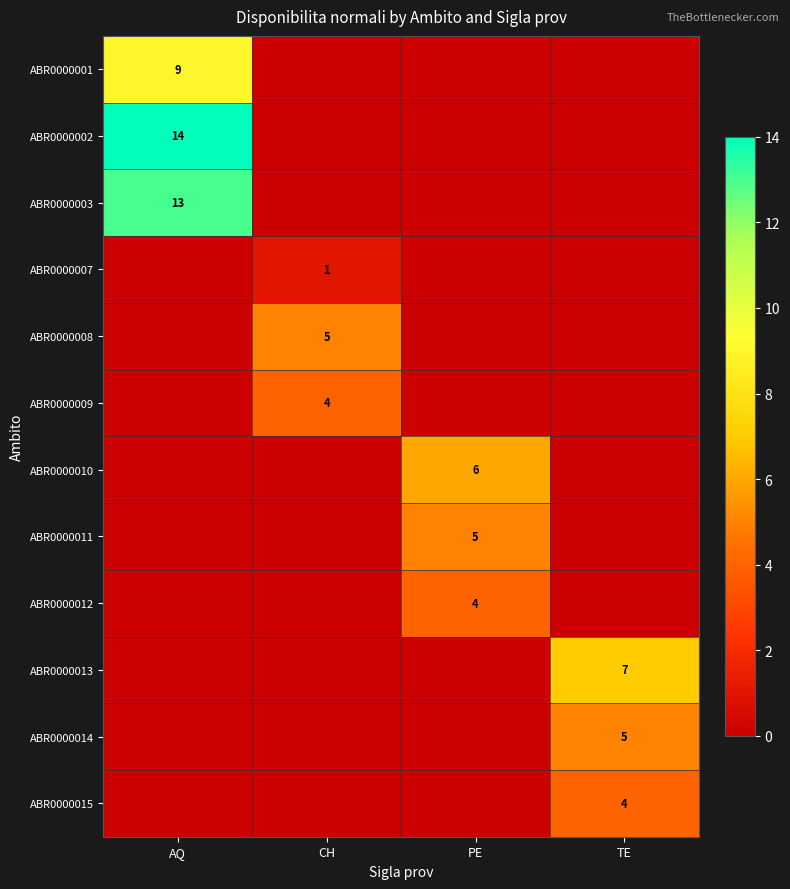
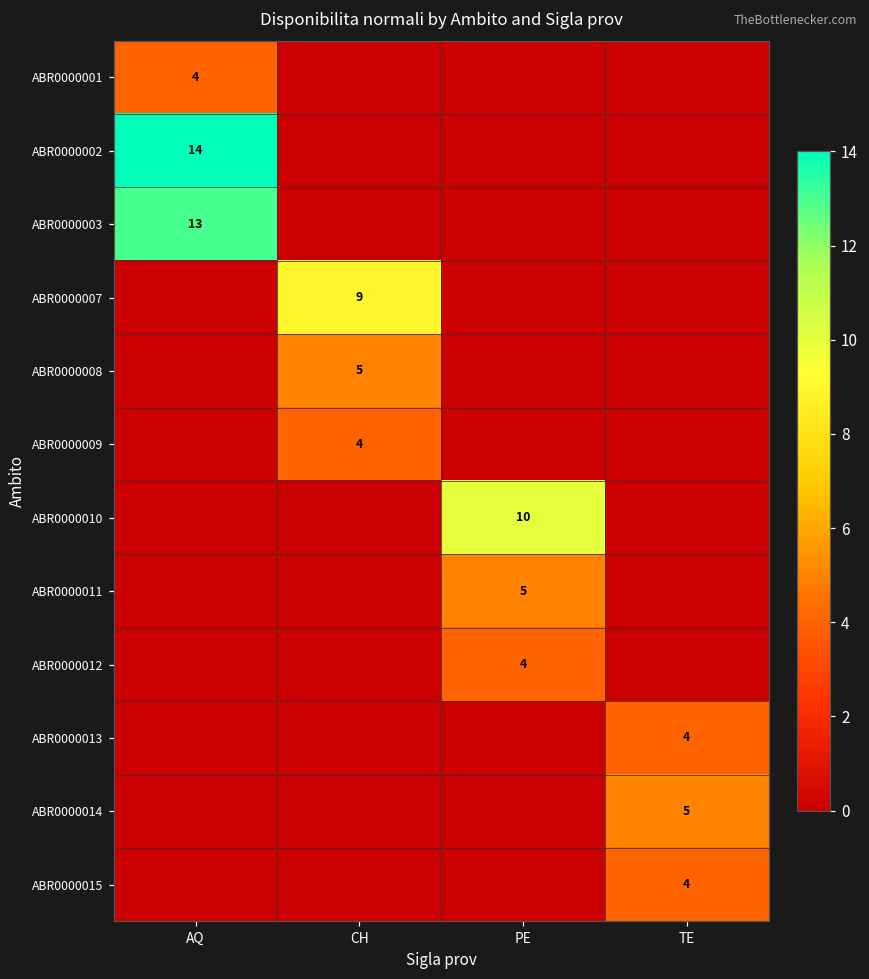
  {
    "ABR0000001": {
-     "AQ": 9
+     "AQ": 4
    },
    "ABR0000002": {
      "AQ": 14
    },
    "ABR0000003": {
      "AQ": 13
    },
    "ABR0000007": {
-     "CH": 1
+     "CH": 9
    },
    "ABR0000008": {
      "CH": 5
    },
    "ABR0000009": {
      "CH": 4
    },
    "ABR0000010": {
-     "PE": 6
+     "PE": 10
    },
    "ABR0000011": {
      "PE": 5
    },
    "ABR0000012": {
      "PE": 4
    },
    "ABR0000013": {
-     "TE": 7
+     "TE": 4
    },
    "ABR0000014": {
      "TE": 5
    },
    "ABR0000015": {
      "TE": 4
    }
  }
